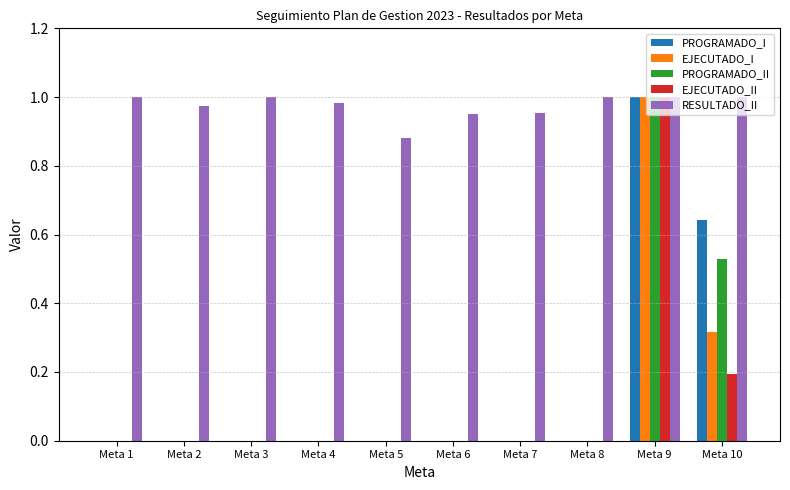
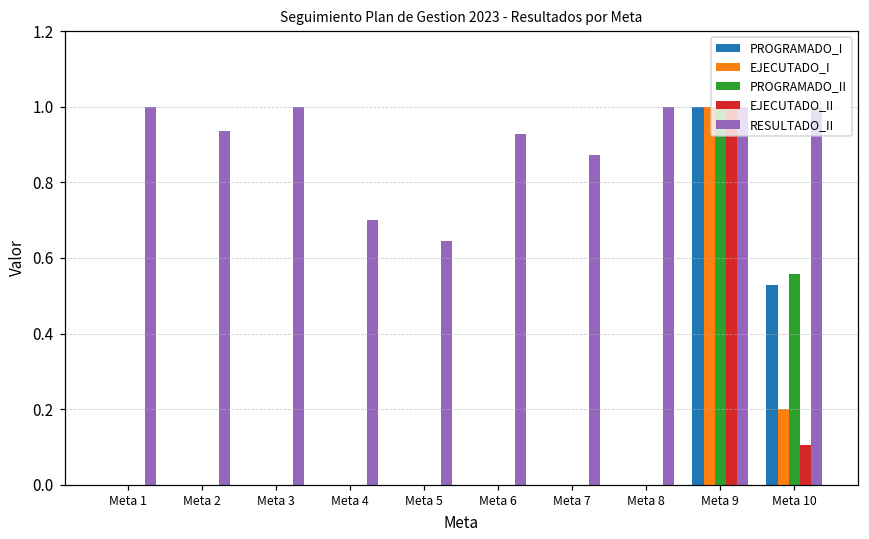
  {
    "PROGRAMADO_I": {
      "Meta 1": 0.00,
      "Meta 8": 0.00,
      "Meta 9": 1.00,
-     "Meta 10": 0.64
+     "Meta 10": 0.53
    },
    "EJECUTADO_I": {
      "Meta 1": 0.00,
      "Meta 8": 0.00,
      "Meta 9": 1.00,
-     "Meta 10": 0.32
+     "Meta 10": 0.20
    },
    "PROGRAMADO_II": {
-     "Meta 10": 0.53
+     "Meta 10": 0.56
    },
    "EJECUTADO_II": {
-     "Meta 10": 0.19
+     "Meta 10": 0.11
    },
    "RESULTADO_II": {
      "Meta 1": 1.00,
-     "Meta 2": 0.97,
+     "Meta 2": 0.94,
      "Meta 3": 1.00,
-     "Meta 4": 0.98,
-     "Meta 5": 0.88,
-     "Meta 6": 0.95,
-     "Meta 7": 0.95,
+     "Meta 4": 0.70,
+     "Meta 5": 0.65,
+     "Meta 6": 0.93,
+     "Meta 7": 0.87,
      "Meta 8": 1.00
    }
  }
